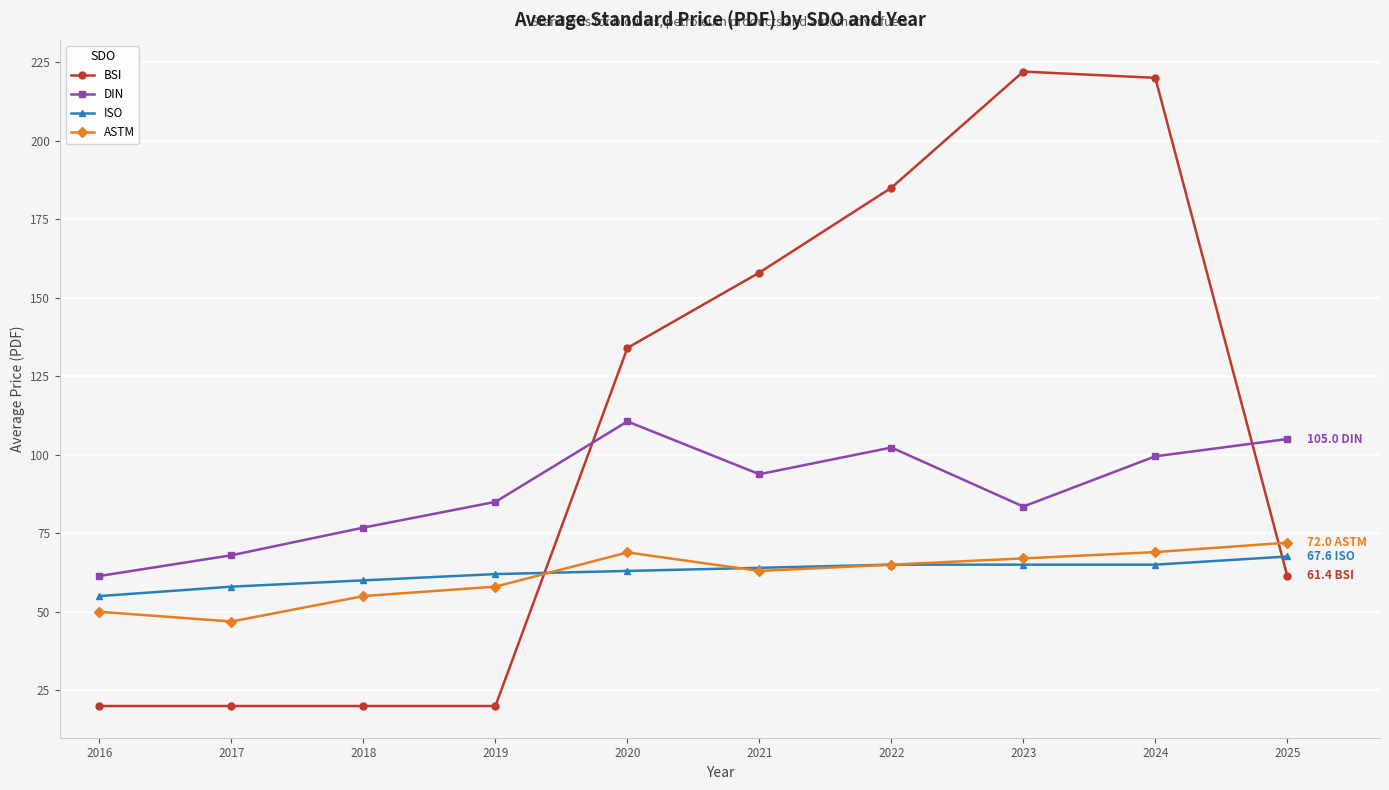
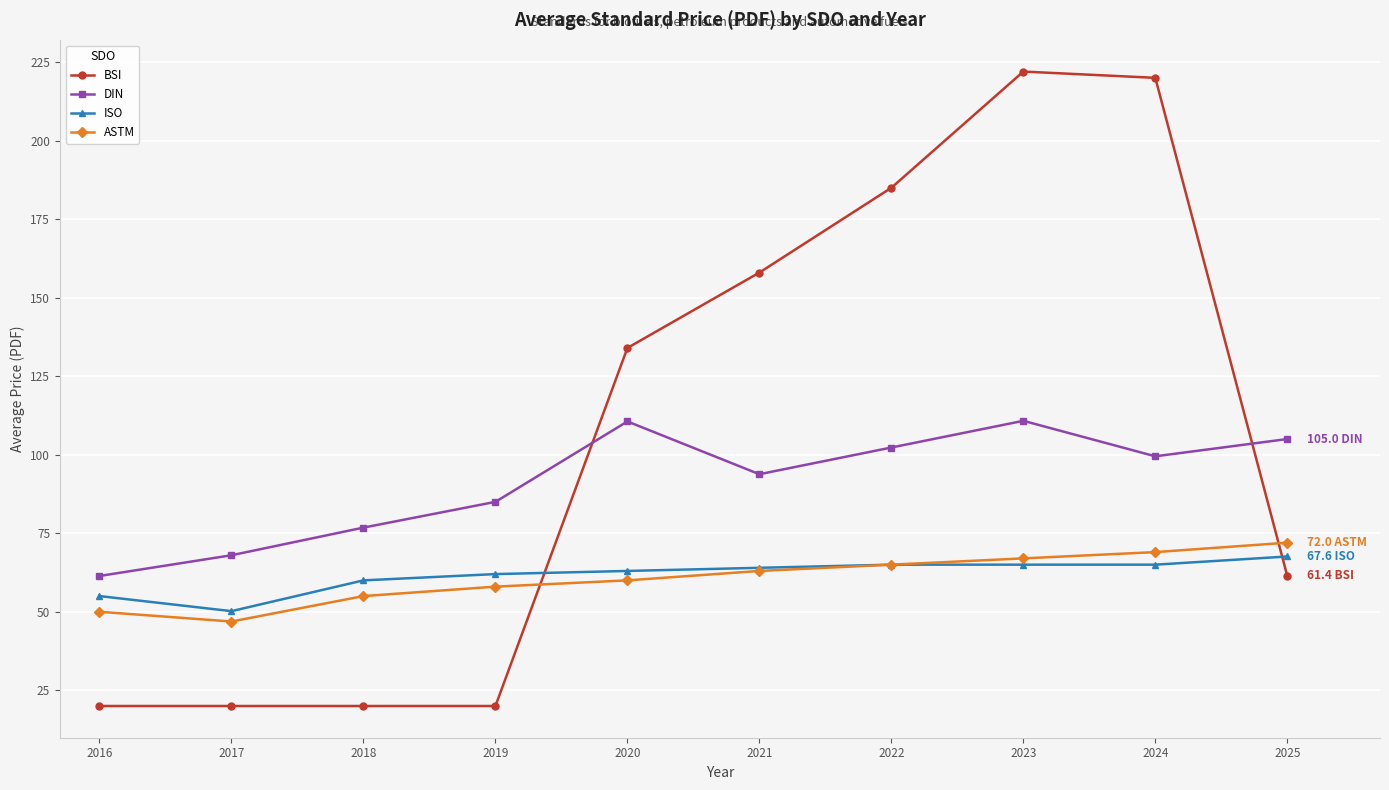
  {
    "BSI": {
      "2025": 61.4
    },
    "DIN": {
      "2016": 61,
      "2017": 68,
      "2018": 77,
      "2019": 85,
      "2020": 111,
      "2021": 94,
      "2022": 102,
-     "2023": 84,
+     "2023": 111,
      "2024": 100
    },
    "ISO": {
      "2016": 55,
-     "2017": 58,
+     "2017": 50,
      "2018": 60,
      "2019": 62,
      "2020": 63,
      "2021": 64,
      "2023": 65,
      "2024": 65
    },
    "ASTM": {
      "2016": 50,
      "2017": 47,
      "2018": 55,
      "2019": 58,
-     "2020": 69,
+     "2020": 60,
      "2021": 63,
      "2023": 67,
      "2024": 69
    }
  }
